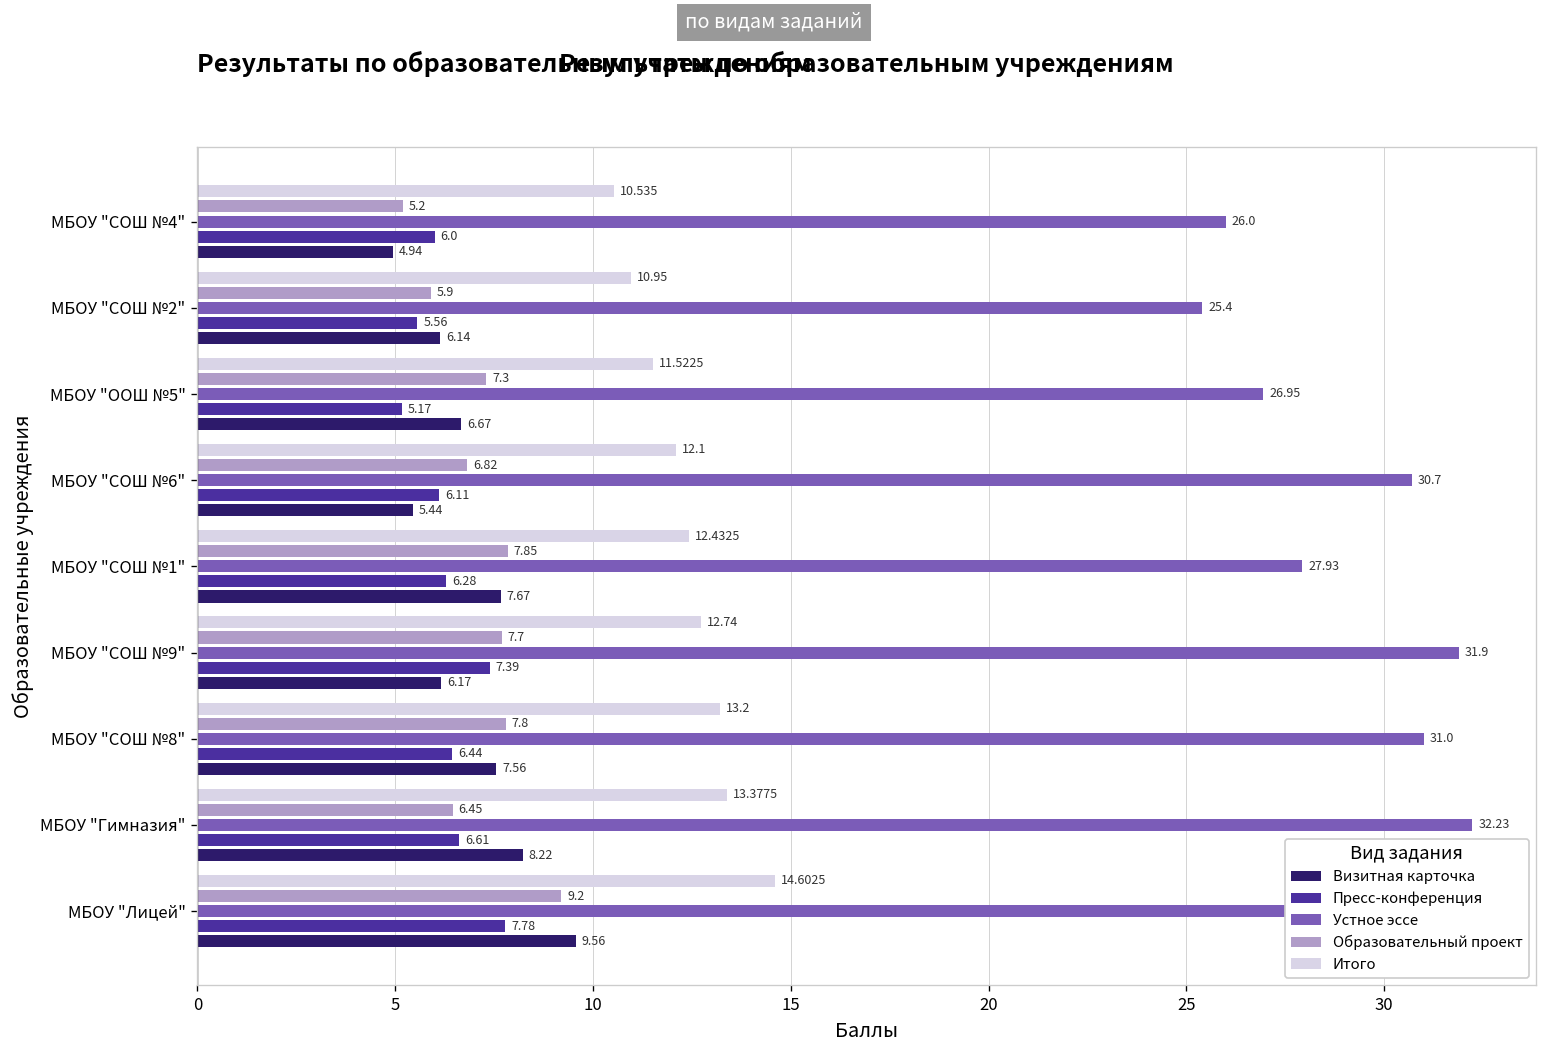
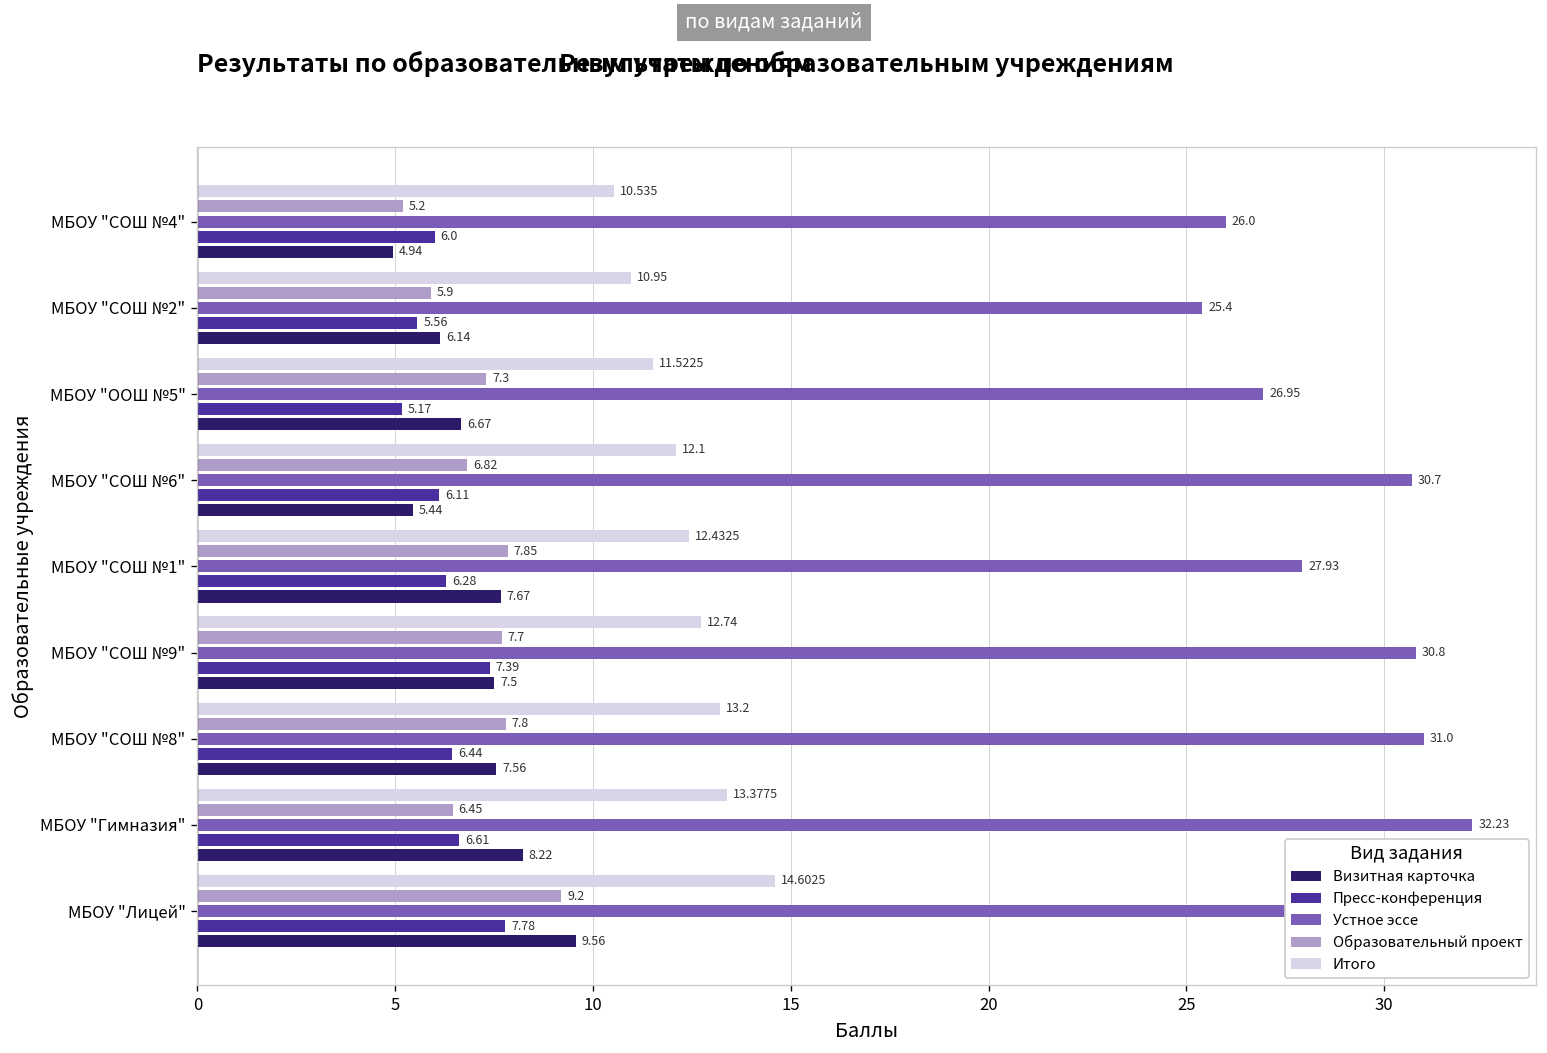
  {
    "Визитная карточка": {
      "МБОУ \"СОШ №4\"": 4.94,
      "МБОУ \"СОШ №2\"": 6.14,
      "МБОУ \"ООШ №5\"": 6.67,
      "МБОУ \"СОШ №6\"": 5.44,
      "МБОУ \"СОШ №1\"": 7.67,
-     "МБОУ \"СОШ №9\"": 6.17,
+     "МБОУ \"СОШ №9\"": 7.5,
      "МБОУ \"СОШ №8\"": 7.56,
      "МБОУ \"Гимназия\"": 8.22,
      "МБОУ \"Лицей\"": 9.56
    },
    "Пресс-конференция": {
      "МБОУ \"СОШ №4\"": 6.0,
      "МБОУ \"СОШ №2\"": 5.56,
      "МБОУ \"ООШ №5\"": 5.17,
      "МБОУ \"СОШ №6\"": 6.11,
      "МБОУ \"СОШ №1\"": 6.28,
      "МБОУ \"СОШ №9\"": 7.39,
      "МБОУ \"СОШ №8\"": 6.44,
      "МБОУ \"Гимназия\"": 6.61,
      "МБОУ \"Лицей\"": 7.78
    },
    "Устное эссе": {
      "МБОУ \"СОШ №4\"": 26.0,
      "МБОУ \"СОШ №2\"": 25.4,
      "МБОУ \"ООШ №5\"": 26.95,
      "МБОУ \"СОШ №6\"": 30.7,
      "МБОУ \"СОШ №1\"": 27.93,
-     "МБОУ \"СОШ №9\"": 31.9,
+     "МБОУ \"СОШ №9\"": 30.8,
      "МБОУ \"СОШ №8\"": 31.0
    },
    "Образовательный проект": {
      "МБОУ \"СОШ №4\"": 5.2,
      "МБОУ \"СОШ №2\"": 5.9,
      "МБОУ \"ООШ №5\"": 7.3,
      "МБОУ \"СОШ №6\"": 6.82,
      "МБОУ \"СОШ №1\"": 7.85,
      "МБОУ \"СОШ №9\"": 7.7,
      "МБОУ \"СОШ №8\"": 7.8,
      "МБОУ \"Гимназия\"": 6.45,
      "МБОУ \"Лицей\"": 9.2
    },
    "Итого": {
      "МБОУ \"СОШ №4\"": 10.535,
      "МБОУ \"СОШ №2\"": 10.95,
      "МБОУ \"ООШ №5\"": 11.5225,
      "МБОУ \"СОШ №6\"": 12.1,
      "МБОУ \"СОШ №1\"": 12.4325,
      "МБОУ \"СОШ №9\"": 12.74,
      "МБОУ \"СОШ №8\"": 13.2,
      "МБОУ \"Гимназия\"": 13.3775,
      "МБОУ \"Лицей\"": 14.6025
    }
  }
